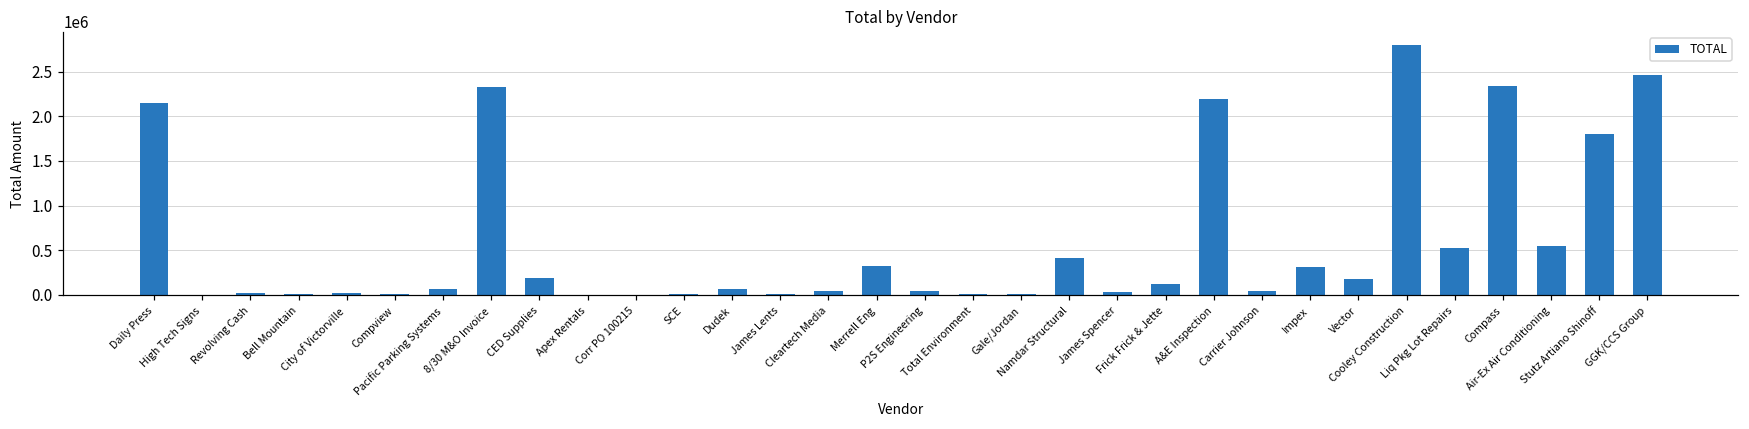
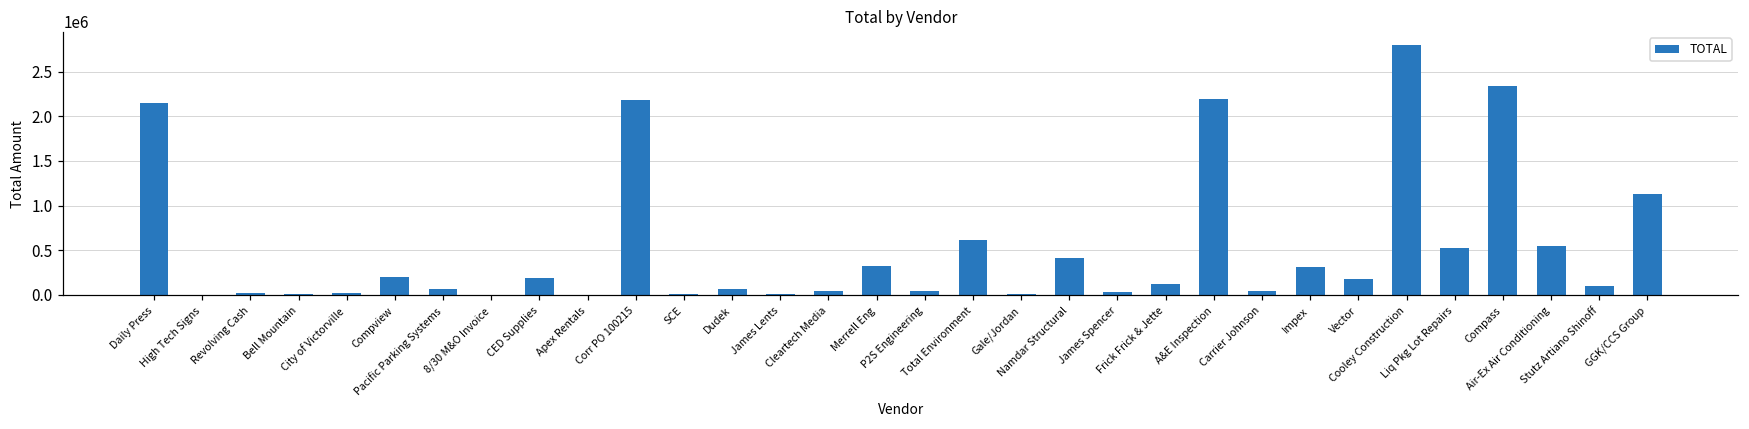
  {
    "Daily Press": 2100000,
-   "Compview": 0,
+   "Compview": 200000,
    "Pacific Parking Systems": 100000,
-   "8/30 M&O Invoice": 2300000,
+   "8/30 M&O Invoice": 0,
    "CED Supplies": 200000,
-   "Corr PO 100215": 0,
+   "Corr PO 100215": 2200000,
    "Dudek": 100000,
    "Cleartech Media": 0,
    "Merrell Eng": 300000,
    "P2S Engineering": 0,
-   "Total Environment": 0,
+   "Total Environment": 600000,
    "Namdar Structural": 400000,
    "James Spencer": 0,
    "Frick Frick & Jette": 100000,
    "A&E Inspection": 2200000,
    "Carrier Johnson": 0,
    "Impex": 300000,
    "Vector": 200000,
    "Cooley Construction": 2800000,
    "Liq Pkg Lot Repairs": 500000,
    "Compass": 2300000,
    "Air-Ex Air Conditioning": 500000,
-   "Stutz Artiano Shinoff": 1800000,
-   "GGK/CCS Group": 2500000
+   "Stutz Artiano Shinoff": 100000,
+   "GGK/CCS Group": 1100000
  }
